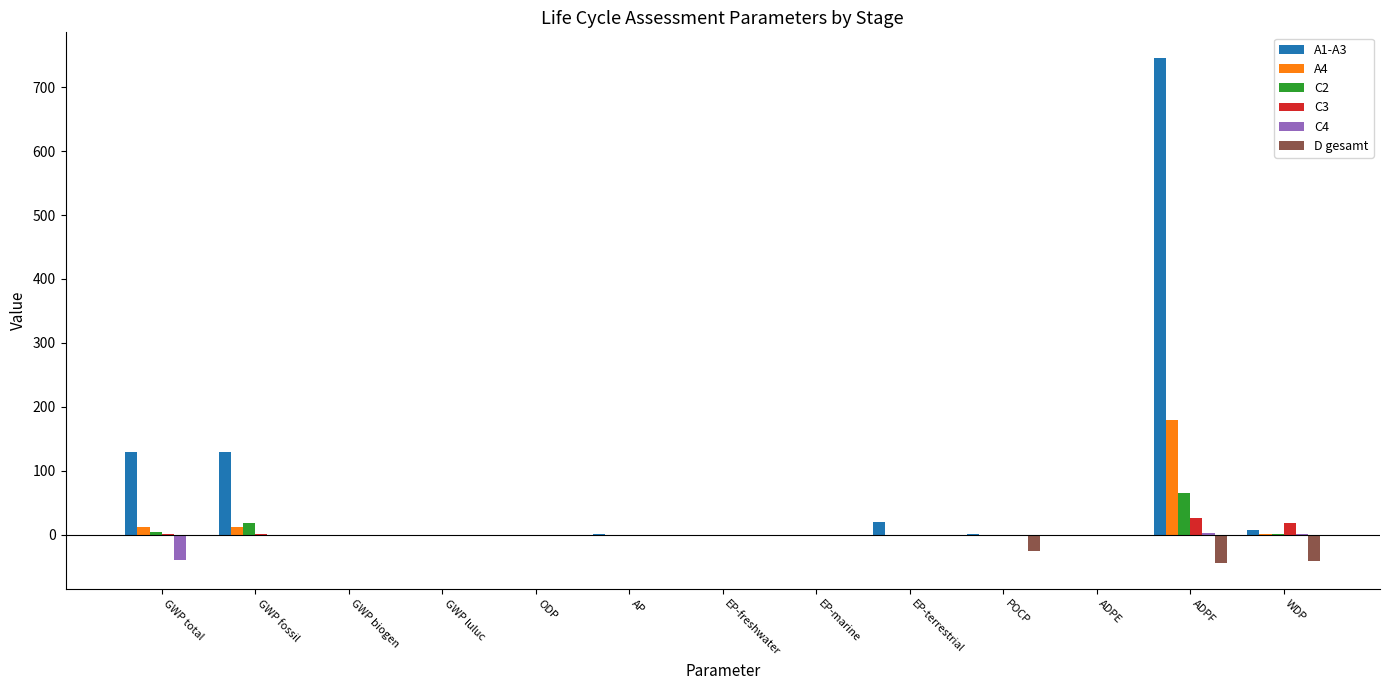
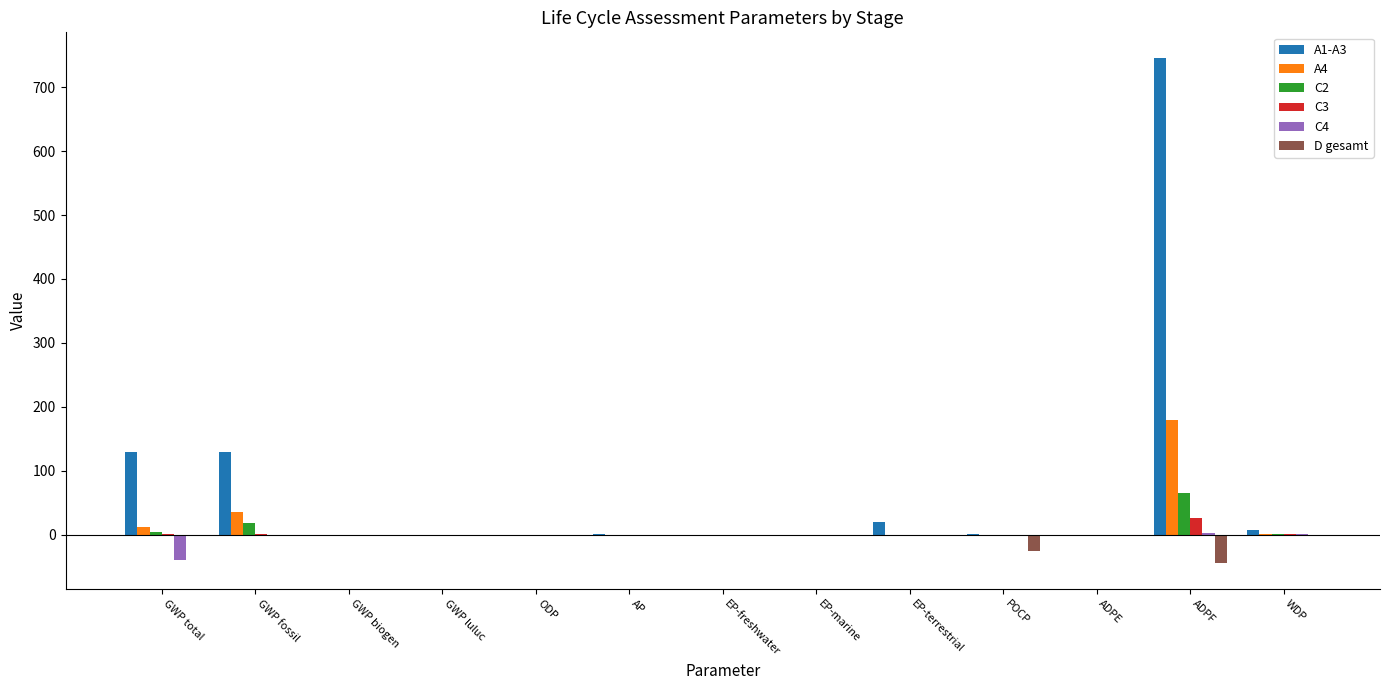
  {
    "A1-A3": {
      "GWP total": 130,
      "GWP fossil": 130,
      "EP-terrestrial": 20,
      "ADPF": 750,
      "WDP": 10
    },
    "A4": {
      "GWP total": 10,
-     "GWP fossil": 10,
+     "GWP fossil": 40,
      "GWP biogen": 0,
      "ADPF": 180
    },
    "C2": {
      "GWP total": 0,
      "GWP fossil": 20,
      "GWP biogen": 0,
      "ADPF": 70
    },
    "C3": {
      "GWP biogen": 0,
      "ADPF": 30,
-     "WDP": 20
+     "WDP": 0
    },
    "C4": {
      "GWP total": -40,
      "GWP biogen": 0
    },
    "D gesamt": {
      "GWP biogen": 0,
      "POCP": -30,
      "ADPF": -50,
-     "WDP": -40
+     "WDP": 0
    }
  }
